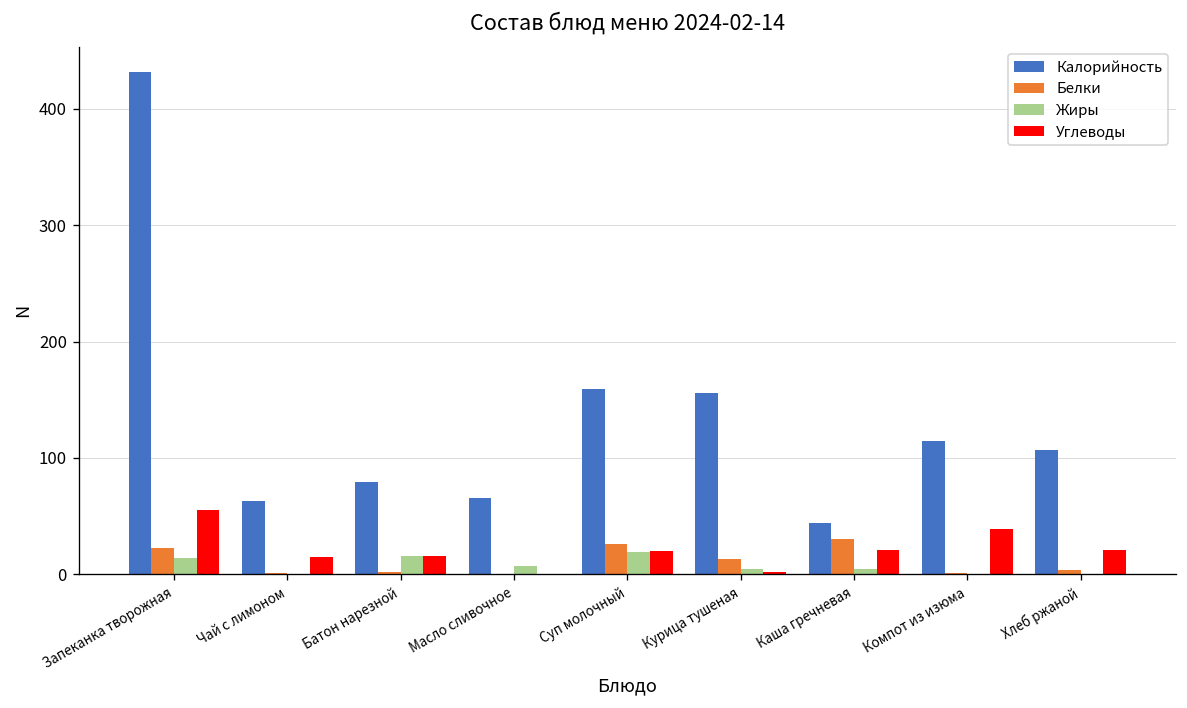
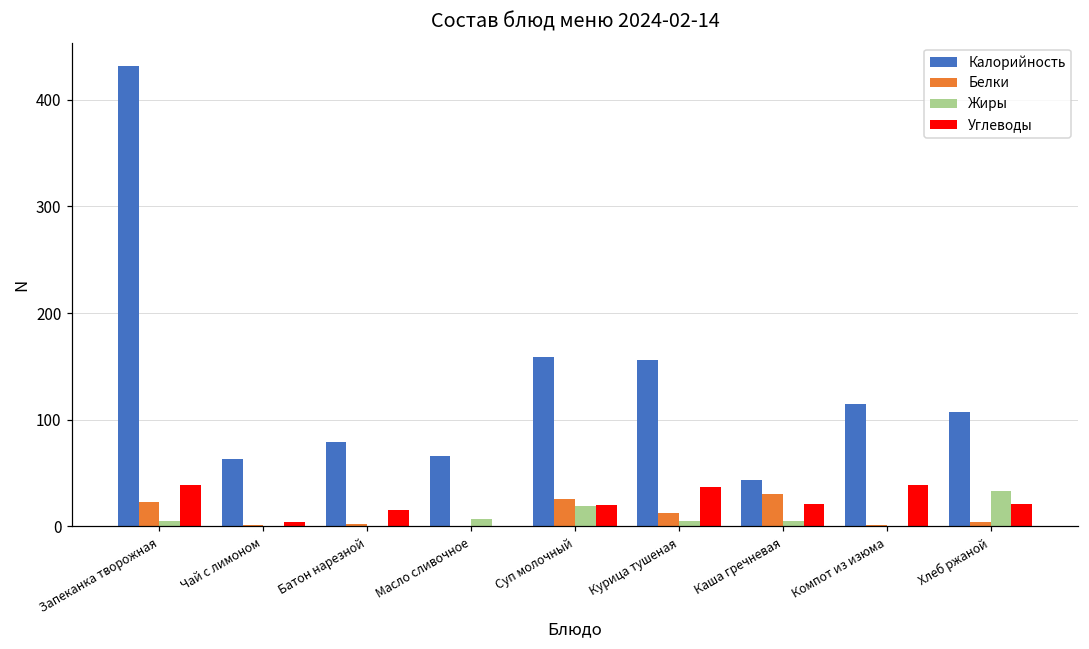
  {
    "Калорийность": {
      "Запеканка творожная": 430,
      "Чай с лимоном": 60,
      "Батон нарезной": 80,
      "Масло сливочное": 70,
      "Суп молочный": 160,
      "Курица тушеная": 160,
      "Каша гречневая": 40,
      "Компот из изюма": 120,
      "Хлеб ржаной": 110
    },
    "Белки": {
      "Запеканка творожная": 20,
      "Масло сливочное": 0,
      "Суп молочный": 30,
      "Курица тушеная": 10,
      "Каша гречневая": 30,
      "Хлеб ржаной": 0
    },
    "Жиры": {
-     "Запеканка творожная": 14,
+     "Запеканка творожная": 5,
      "Чай с лимоном": 0,
-     "Батон нарезной": 20,
+     "Батон нарезной": 0,
      "Масло сливочное": 10,
      "Суп молочный": 20,
      "Курица тушеная": 10,
      "Каша гречневая": 10,
      "Компот из изюма": 0,
-     "Хлеб ржаной": 0
+     "Хлеб ржаной": 30
    },
    "Углеводы": {
-     "Запеканка творожная": 60,
-     "Чай с лимоном": 20,
+     "Запеканка творожная": 40,
+     "Чай с лимоном": 0,
      "Батон нарезной": 20,
      "Масло сливочное": 0,
      "Суп молочный": 20,
-     "Курица тушеная": 0,
+     "Курица тушеная": 40,
      "Каша гречневая": 20,
      "Компот из изюма": 40,
      "Хлеб ржаной": 20
    }
  }
